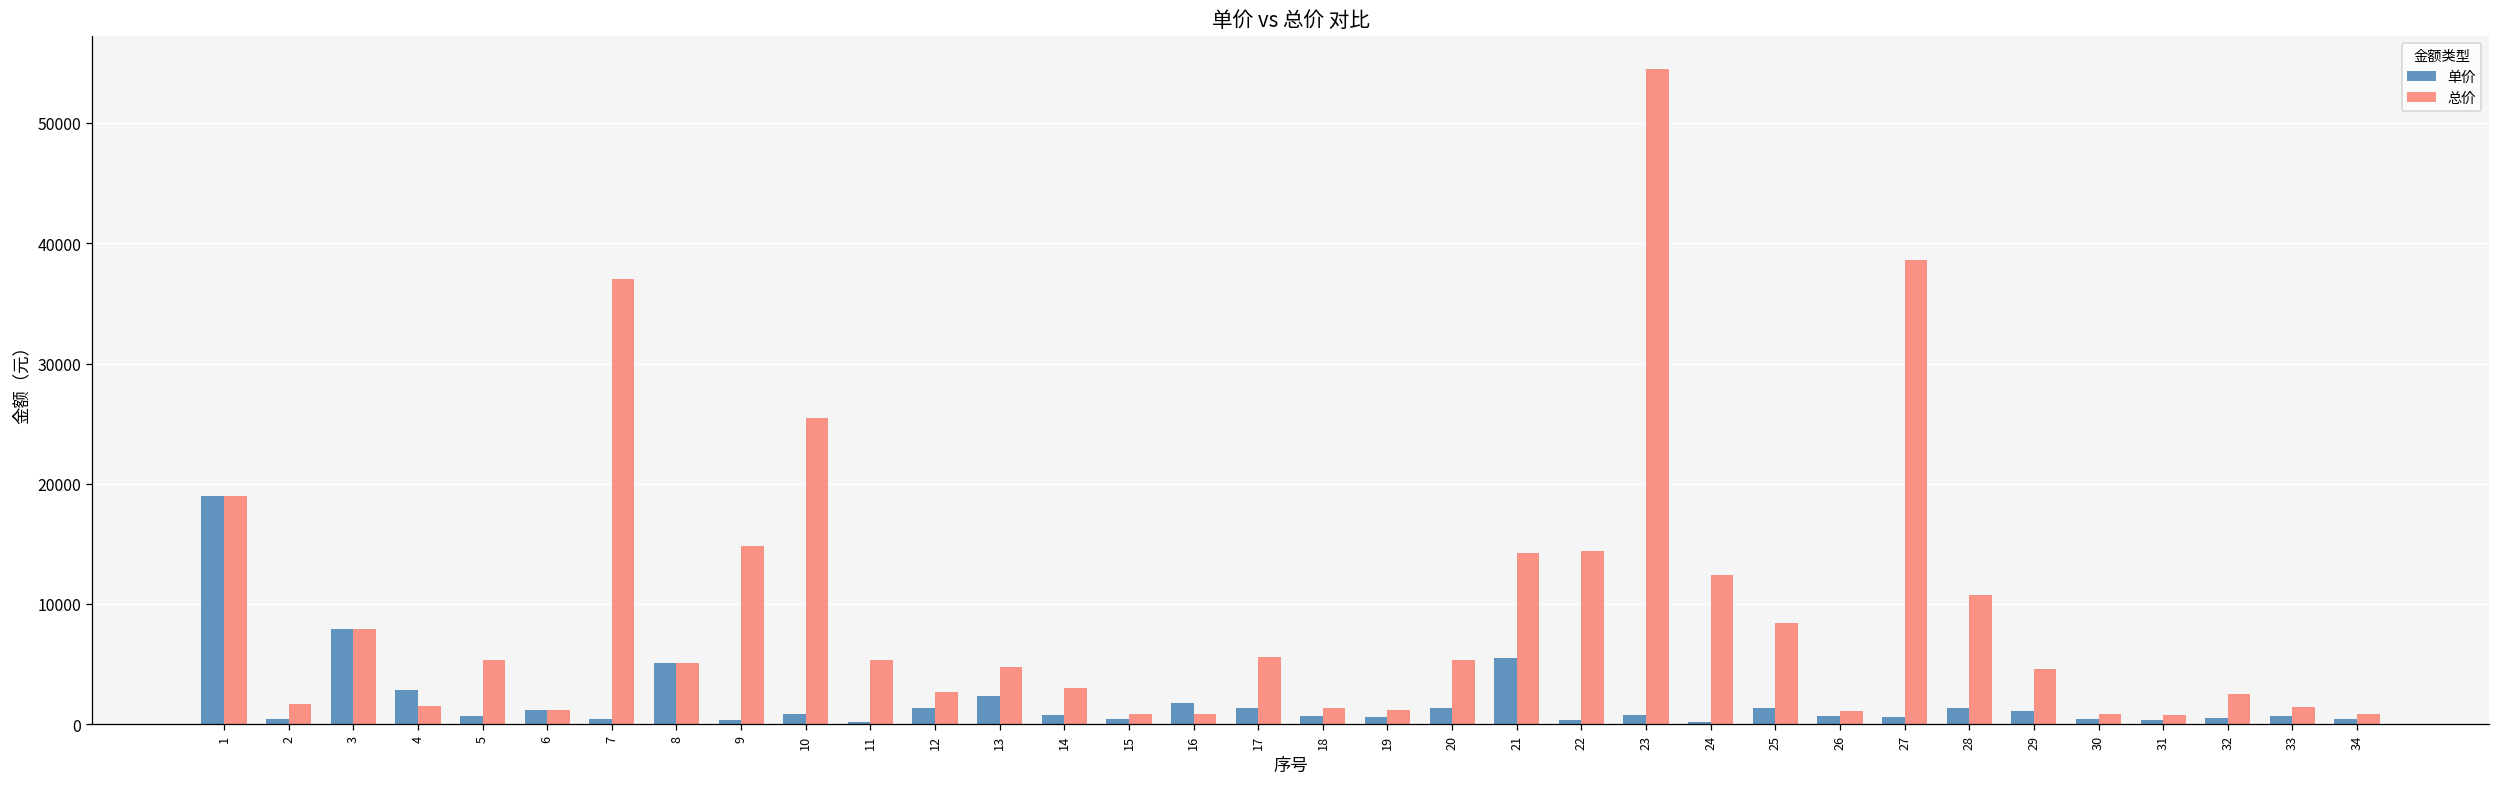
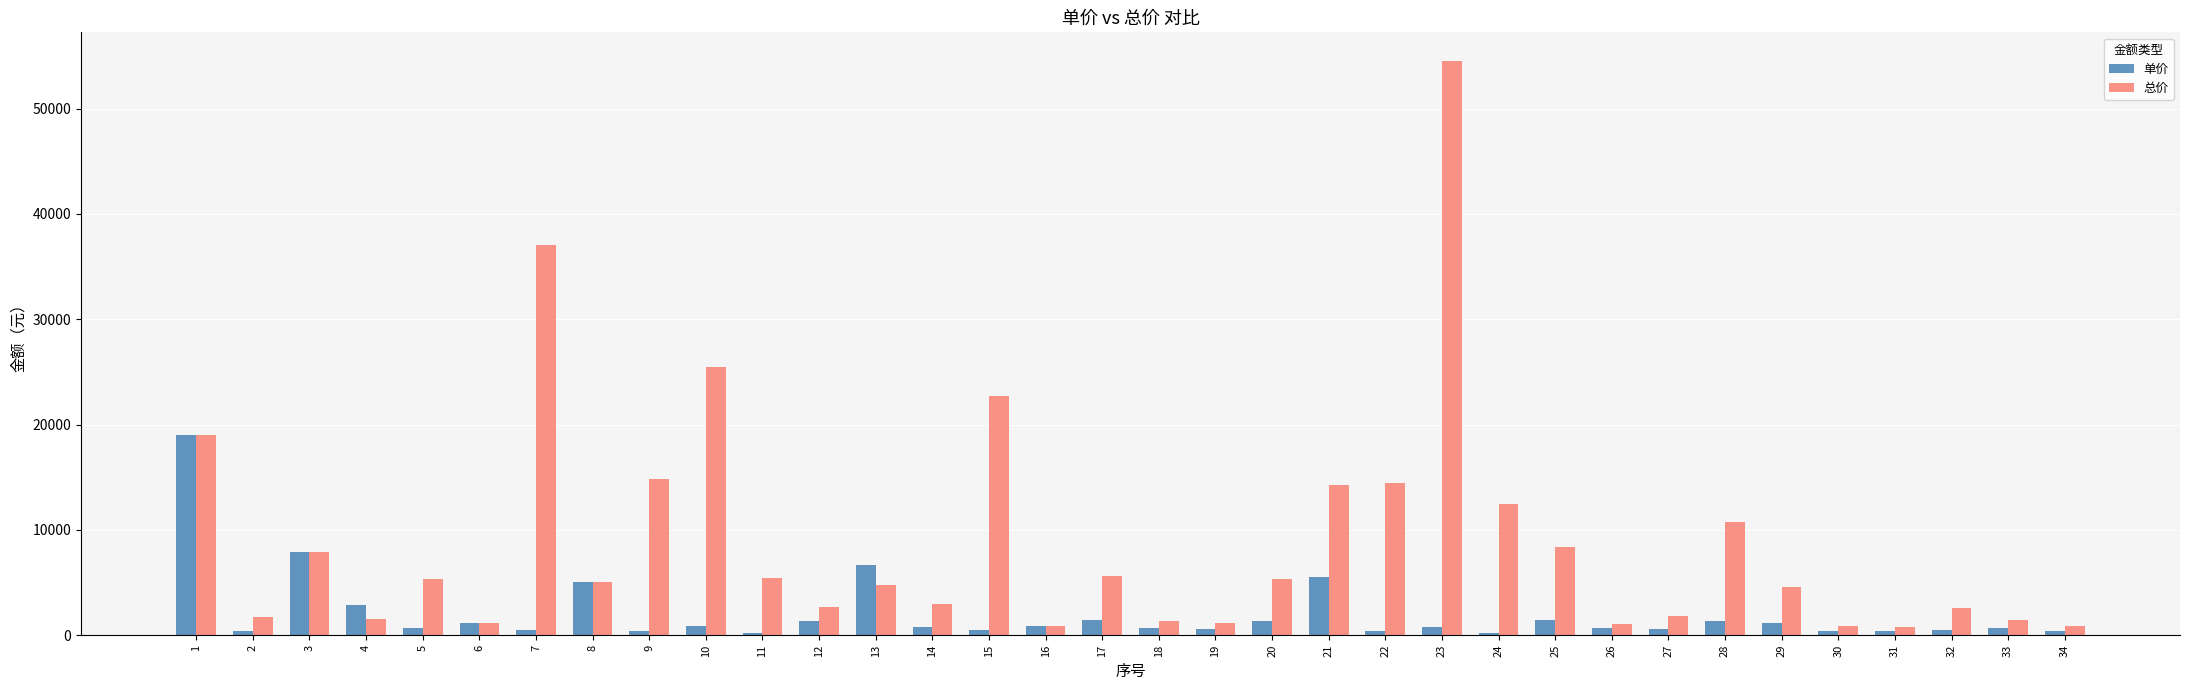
  {
    "单价": {
      "1": 19000,
      "2": 400,
      "3": 7900,
      "4": 2900,
      "5": 700,
      "6": 1200,
      "7": 500,
      "8": 5100,
      "9": 400,
      "10": 900,
      "12": 1300,
-     "13": 2400,
+     "13": 6600,
      "14": 800,
      "15": 500,
-     "16": 1800,
+     "16": 900,
      "17": 1400,
      "18": 700,
      "19": 600,
      "20": 1300,
      "21": 5500,
      "22": 400,
      "23": 800,
      "25": 1400,
      "26": 700,
      "27": 600,
      "28": 1300,
      "29": 1200,
      "30": 400,
      "31": 400,
      "32": 500,
      "33": 700,
      "34": 400
    },
    "总价": {
      "1": 19000,
      "2": 1700,
      "3": 7900,
      "4": 1500,
      "5": 5300,
      "6": 1200,
      "7": 37000,
      "8": 5100,
      "9": 14800,
      "10": 25500,
      "11": 5400,
      "12": 2700,
      "13": 4800,
      "14": 3000,
-     "15": 900,
+     "15": 22700,
      "16": 900,
      "17": 5600,
      "18": 1400,
      "19": 1200,
      "20": 5400,
      "21": 14200,
      "22": 14400,
      "23": 54500,
      "24": 12400,
      "25": 8400,
      "26": 1100,
-     "27": 38600,
+     "27": 1800,
      "28": 10800,
      "29": 4600,
      "30": 900,
      "31": 800,
      "32": 2600,
      "33": 1500,
      "34": 900
    }
  }
